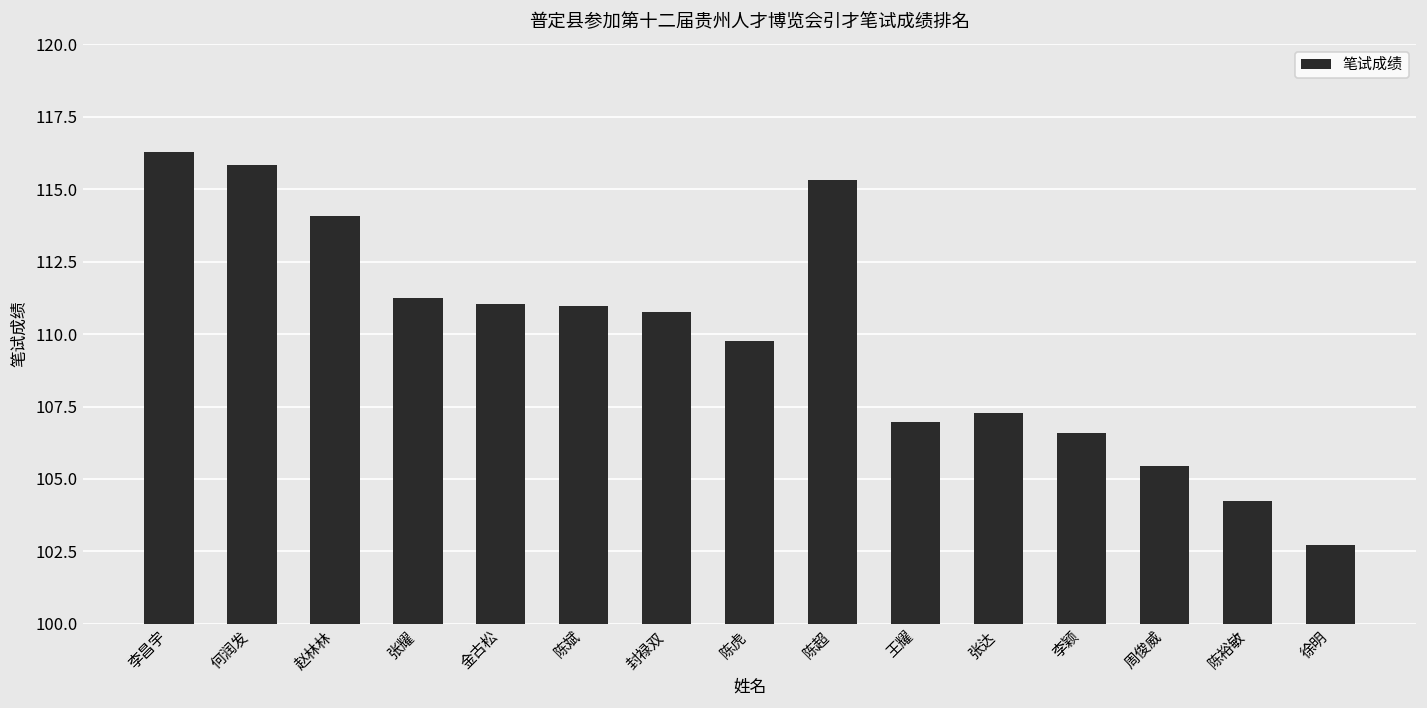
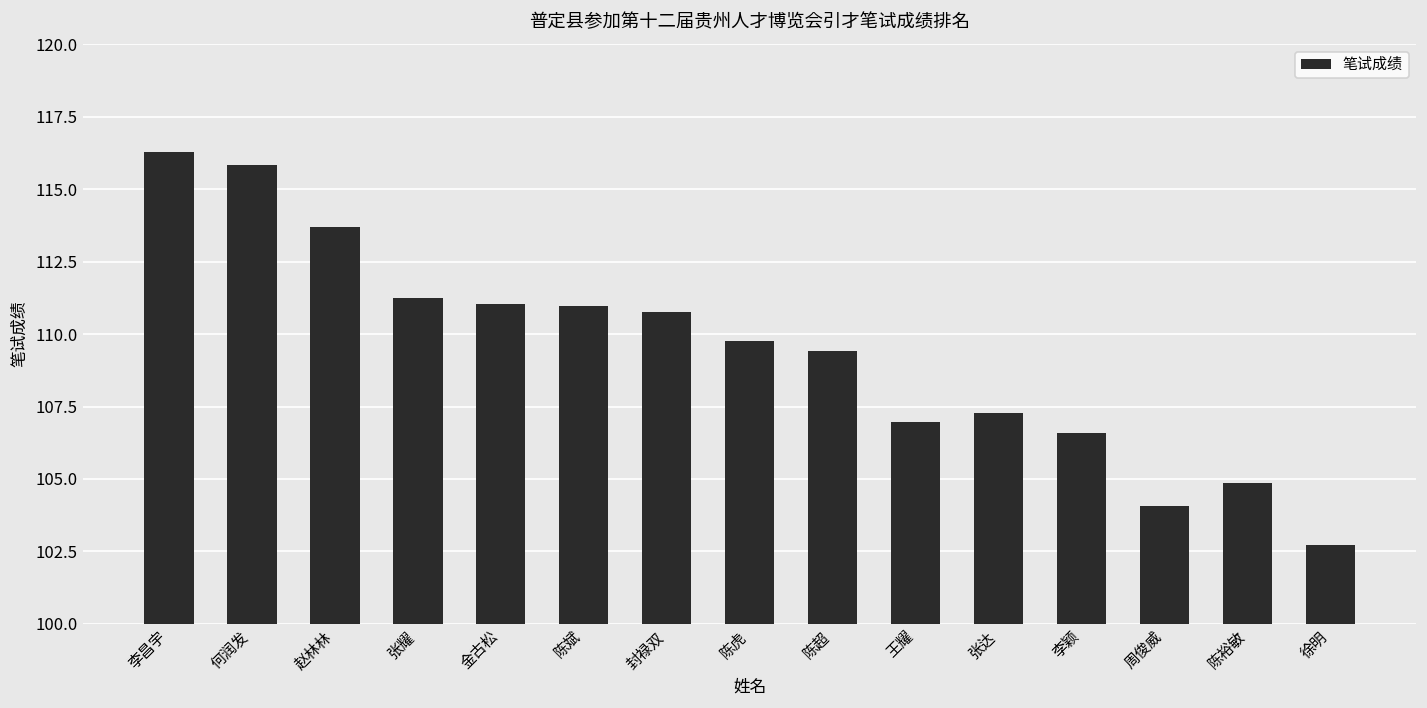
  {
    "李昌宇": 116.3,
    "何润发": 115.9,
-   "赵林林": 114.1,
+   "赵林林": 113.7,
    "张耀": 111.2,
    "金古松": 111.0,
    "陈斌": 111.0,
    "封禄双": 110.8,
    "陈虎": 109.8,
-   "陈超": 115.3,
+   "陈超": 109.4,
    "王耀": 107.0,
    "张达": 107.3,
    "李颖": 106.6,
-   "周俊威": 105.4,
-   "陈裕敏": 104.2,
+   "周俊威": 104.1,
+   "陈裕敏": 104.9,
    "徐明": 102.7
  }
